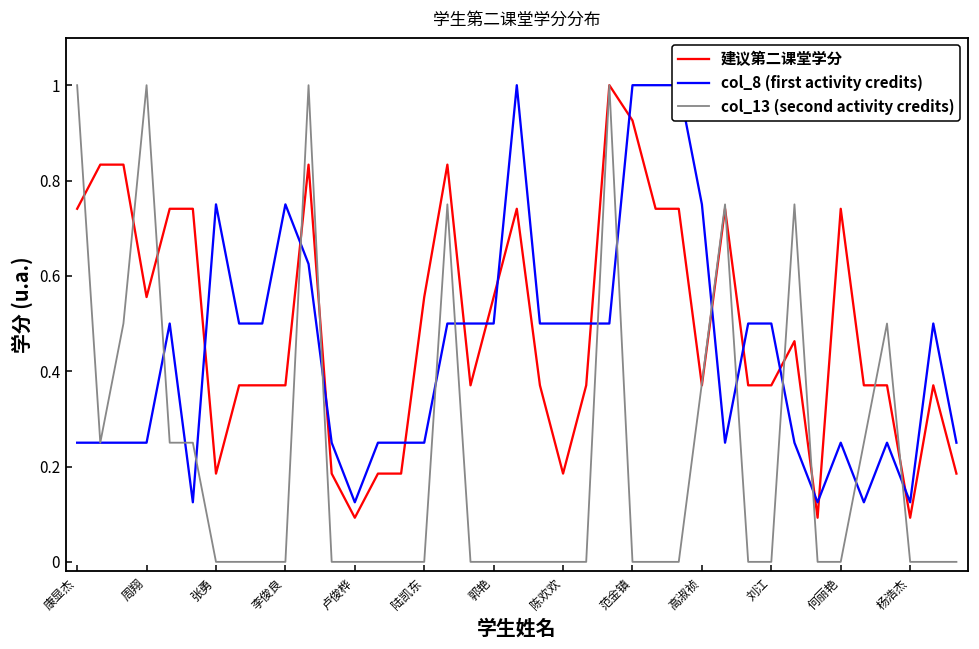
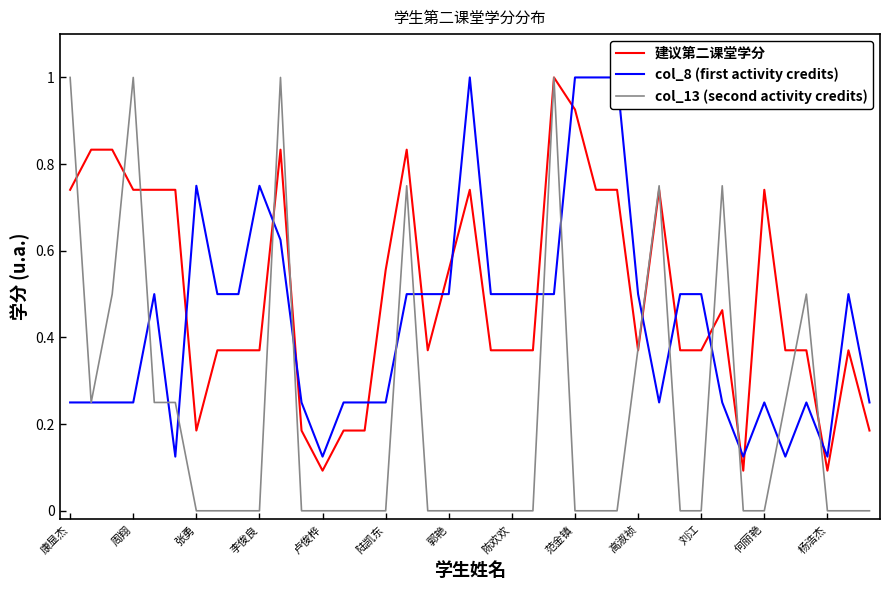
  {
    "建议第二课堂学分": {
      "康显杰": 0.74,
-     "周翔": 0.56,
+     "周翔": 0.74,
      "张勇": 0.19,
      "李俊良": 0.37,
      "卢俊桦": 0.09,
      "陆凯东": 0.56,
      "郭艳": 0.56,
-     "陈欢欢": 0.19,
+     "陈欢欢": 0.37,
      "范金镇": 0.93,
      "刘江": 0.37,
      "何丽艳": 0.74,
      "杨浩杰": 0.09
    },
    "col_8 (first activity credits)": {
      "康显杰": 0.25,
      "周翔": 0.25,
      "张勇": 0.75,
      "李俊良": 0.75,
      "卢俊桦": 0.13,
      "陆凯东": 0.25,
      "郭艳": 0.50,
      "陈欢欢": 0.50,
      "范金镇": 1.00,
-     "高淑祯": 0.75,
+     "高淑祯": 0.50,
      "刘江": 0.50,
      "何丽艳": 0.25,
      "杨浩杰": 0.13
    },
    "col_13 (second activity credits)": {
      "康显杰": 1.00,
      "周翔": 1.00,
      "张勇": 0.00,
      "李俊良": 0.00,
      "卢俊桦": 0.00,
      "陆凯东": 0.00,
      "郭艳": 0.00,
      "陈欢欢": 0.00,
      "范金镇": 0.00,
      "刘江": 0.00,
      "何丽艳": 0.00,
      "杨浩杰": 0.00
    }
  }
